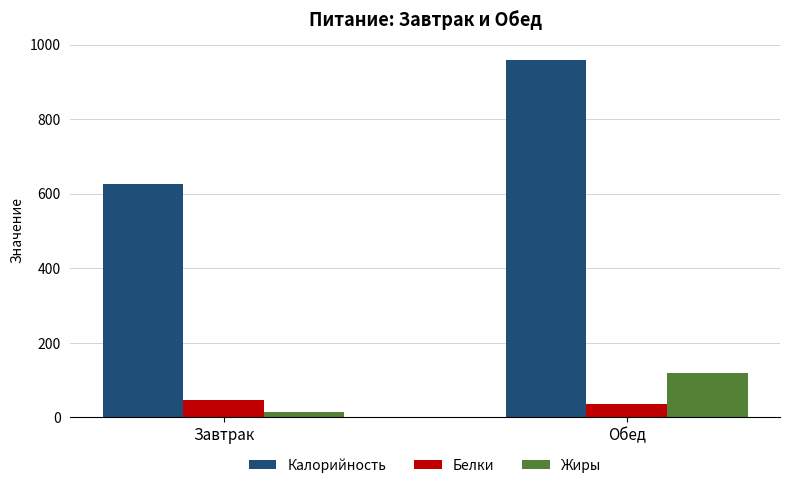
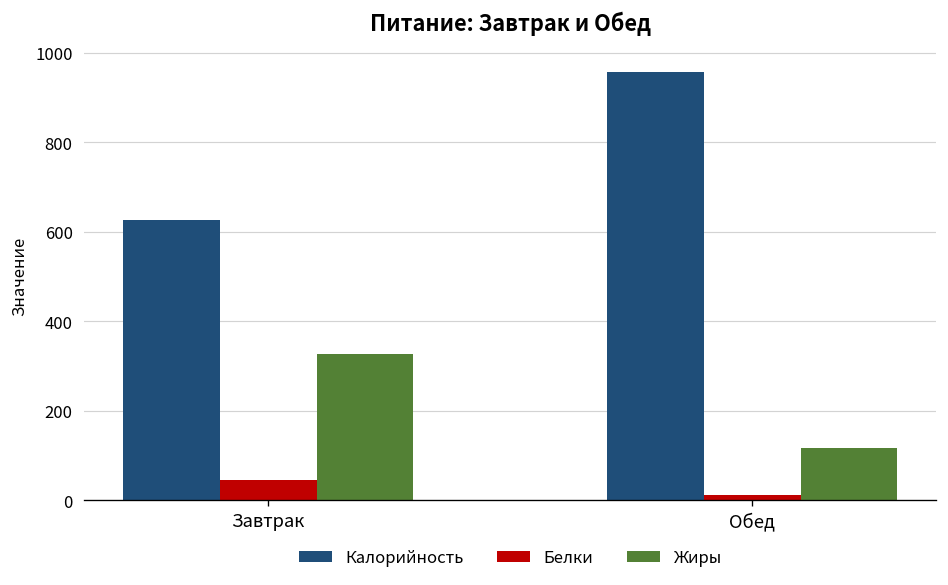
  {
    "Калорийность": {
      "Завтрак": 630,
      "Обед": 960
    },
    "Белки": {
      "Завтрак": 50,
-     "Обед": 40
+     "Обед": 10
    },
    "Жиры": {
-     "Завтрак": 20,
+     "Завтрак": 330,
      "Обед": 120
    }
  }
